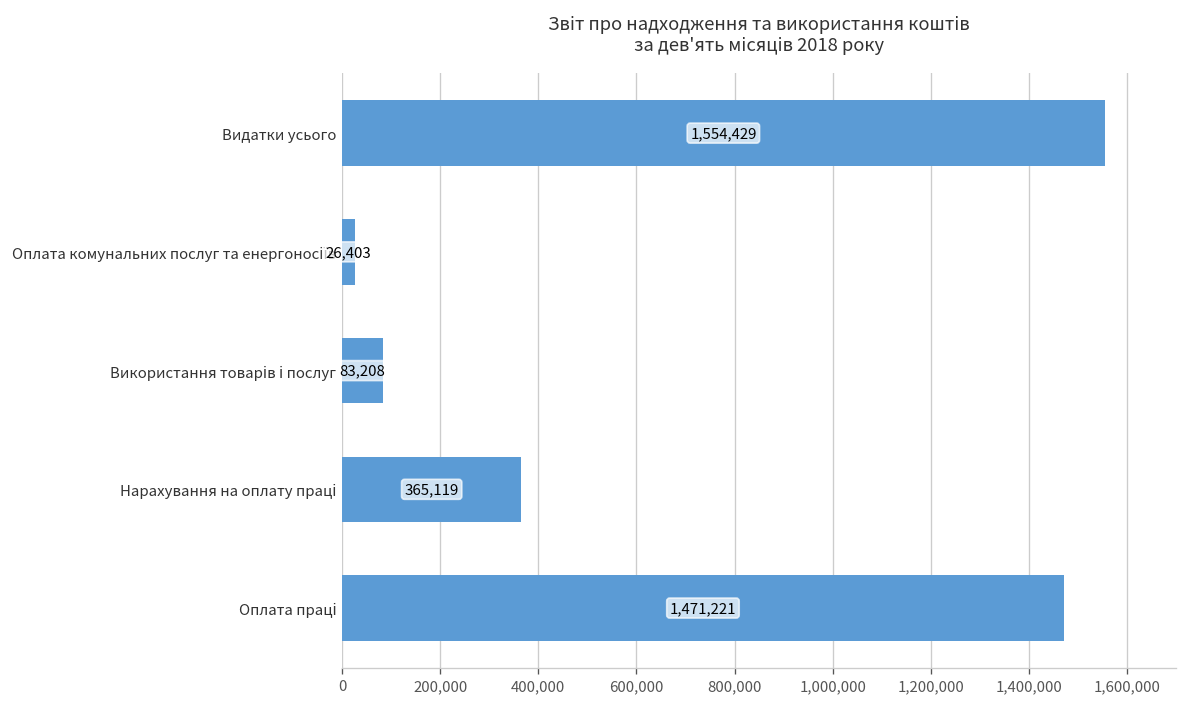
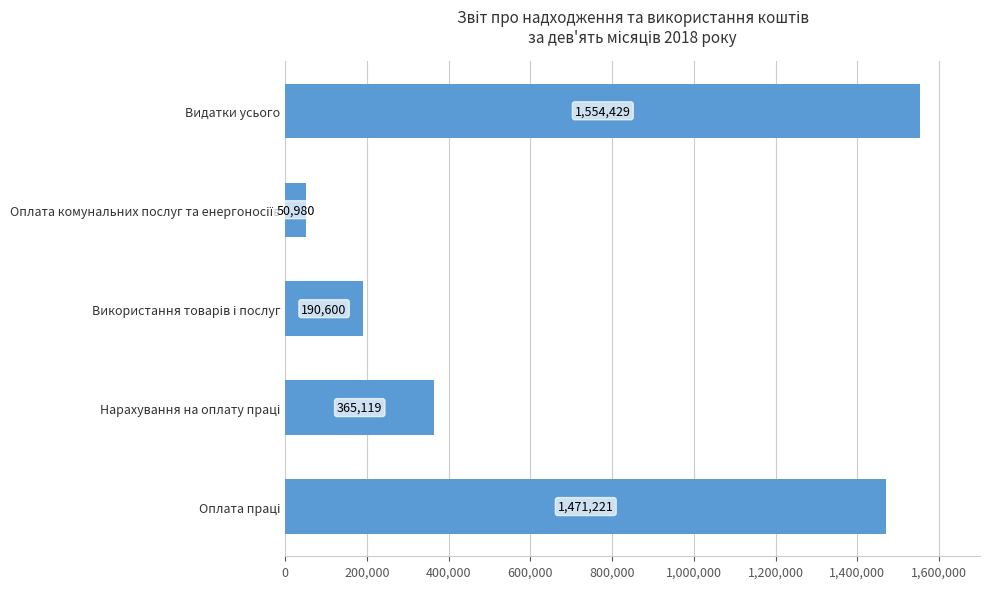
  {
-   "Оплата комунальних послуг та енергоносіїв": "26,403",
-   "Використання товарів і послуг": "83,208"
+   "Оплата комунальних послуг та енергоносіїв": "50,980",
+   "Використання товарів і послуг": "190,600"
  }
